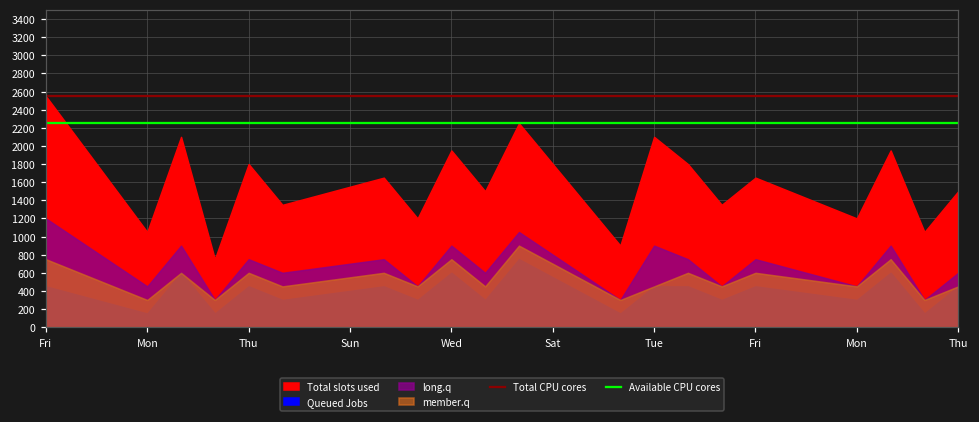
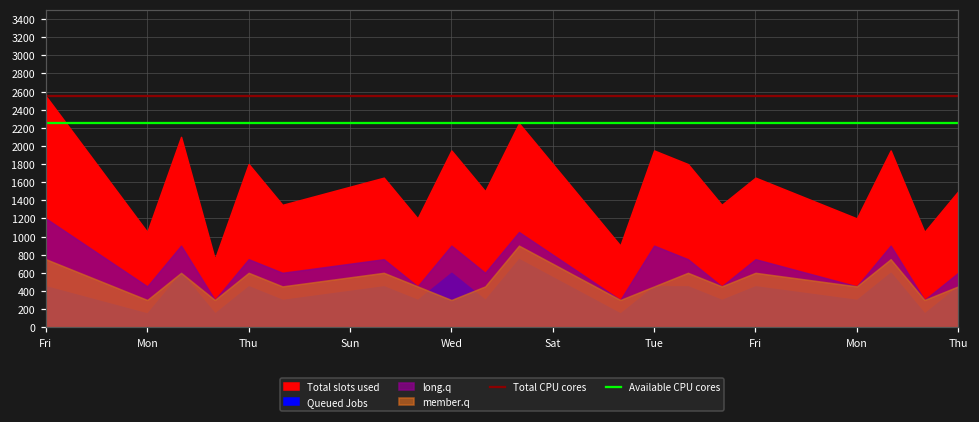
  {
    "Total CPU cores": {
      "Wed": 2600,
      "Tue": 2600
    },
    "Total slots used": {
      "Wed": 2000,
-     "Tue": 2100
+     "Tue": 2000
    },
    "Available CPU cores": {
      "Wed": 2300,
      "Tue": 2300
    },
    "Queued Jobs": {
      "Wed": 600
    },
    "long.q": {
      "Wed": 900,
      "Tue": 900
    },
    "member.q": {
-     "Wed": 800
+     "Wed": 300
    }
  }
